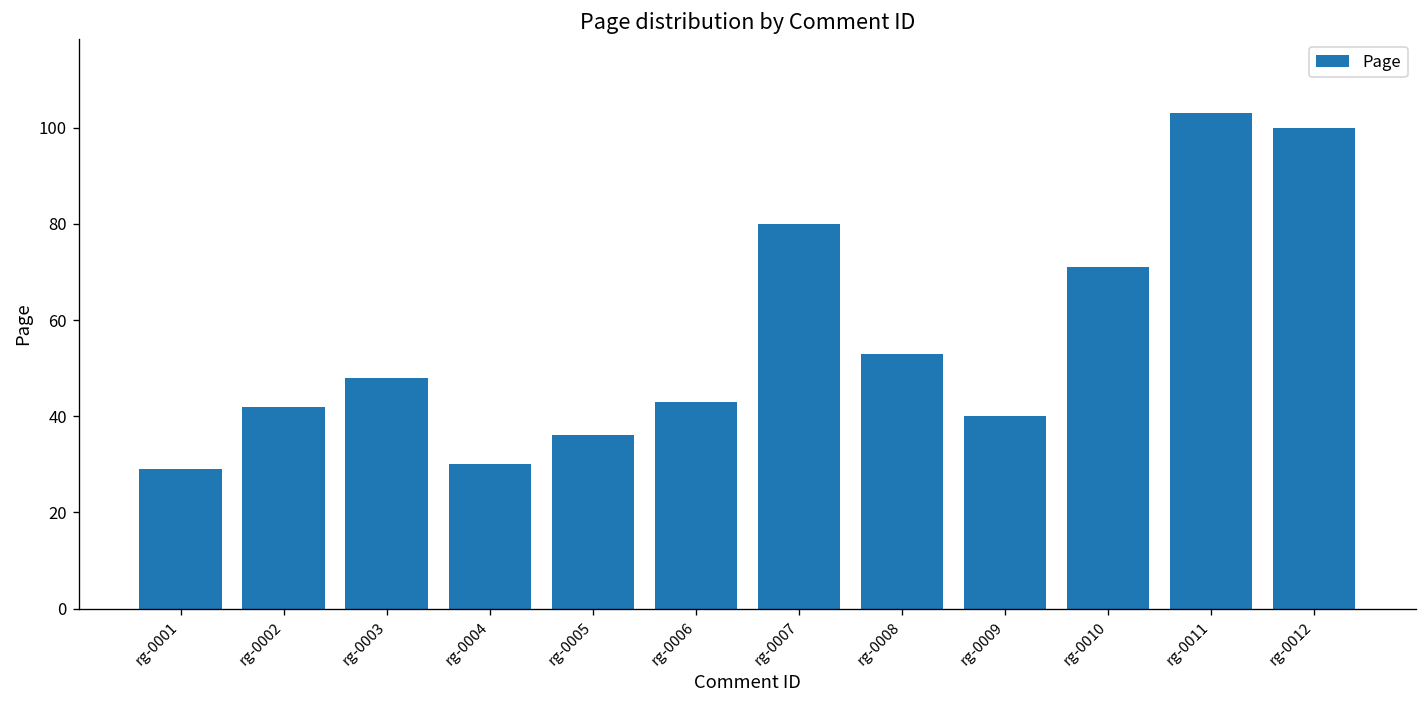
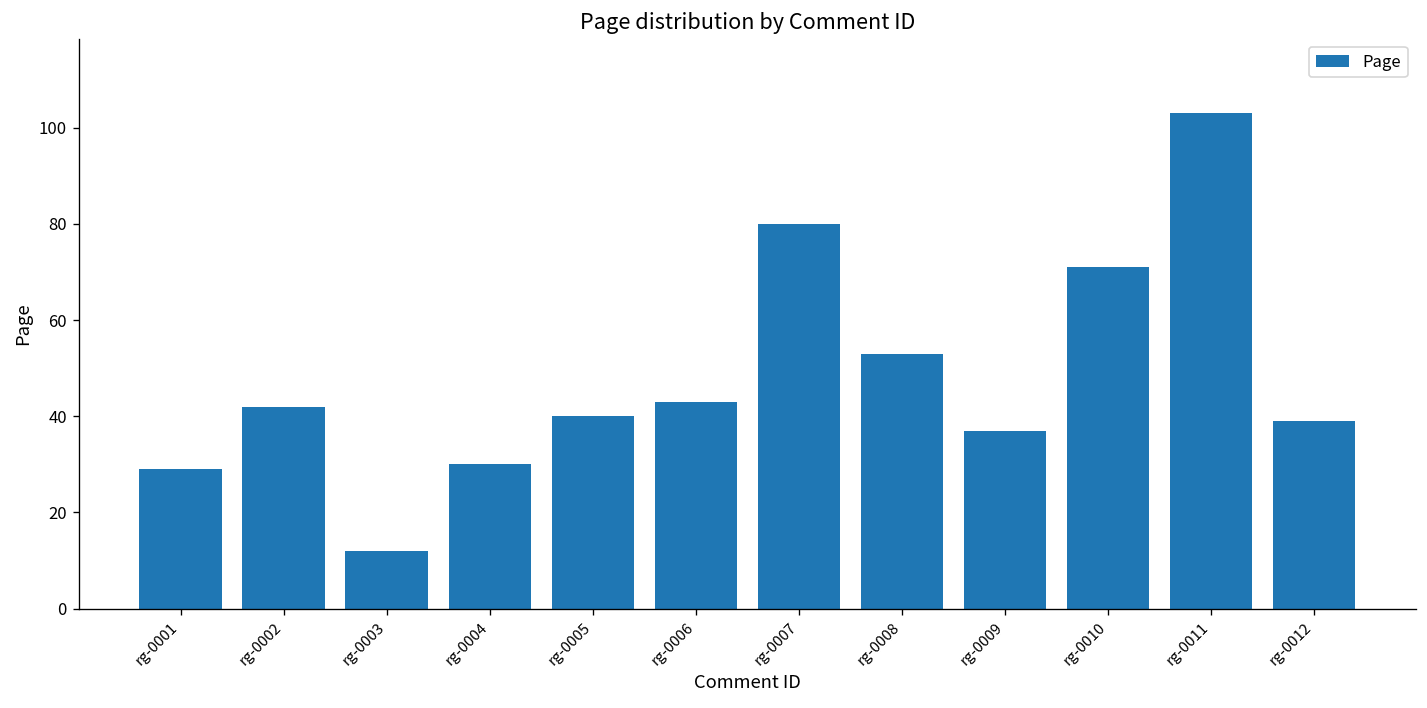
  {
    "rg-0001": 29,
    "rg-0002": 42,
-   "rg-0003": 48,
+   "rg-0003": 12,
    "rg-0004": 30,
-   "rg-0005": 36,
+   "rg-0005": 40,
    "rg-0006": 43,
    "rg-0007": 80,
    "rg-0008": 53,
-   "rg-0009": 40,
+   "rg-0009": 37,
    "rg-0010": 71,
    "rg-0011": 103,
-   "rg-0012": 100
+   "rg-0012": 39
  }
